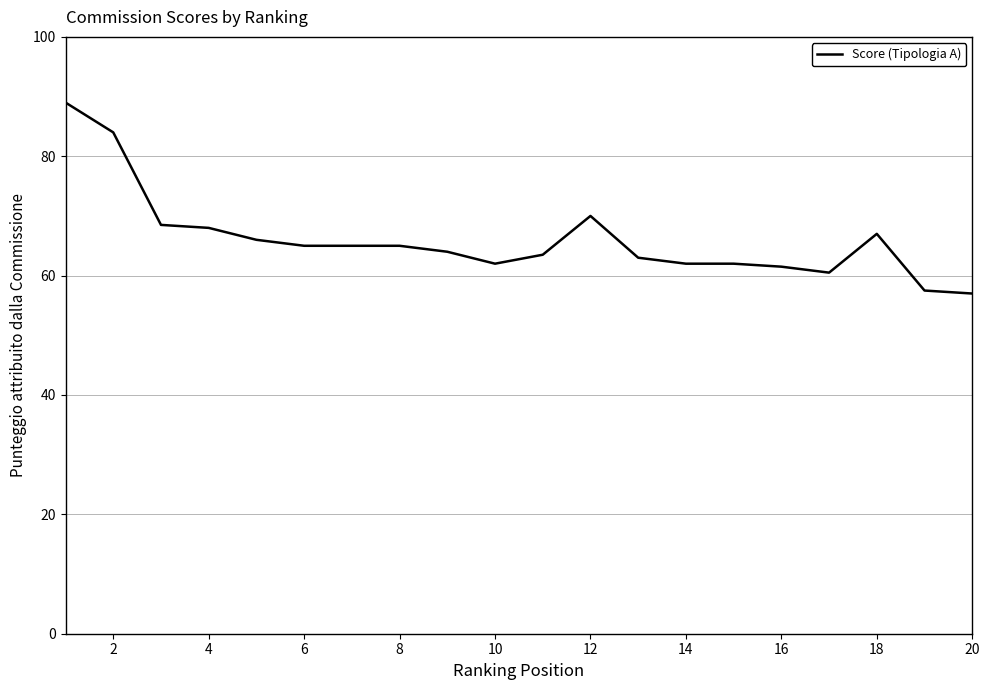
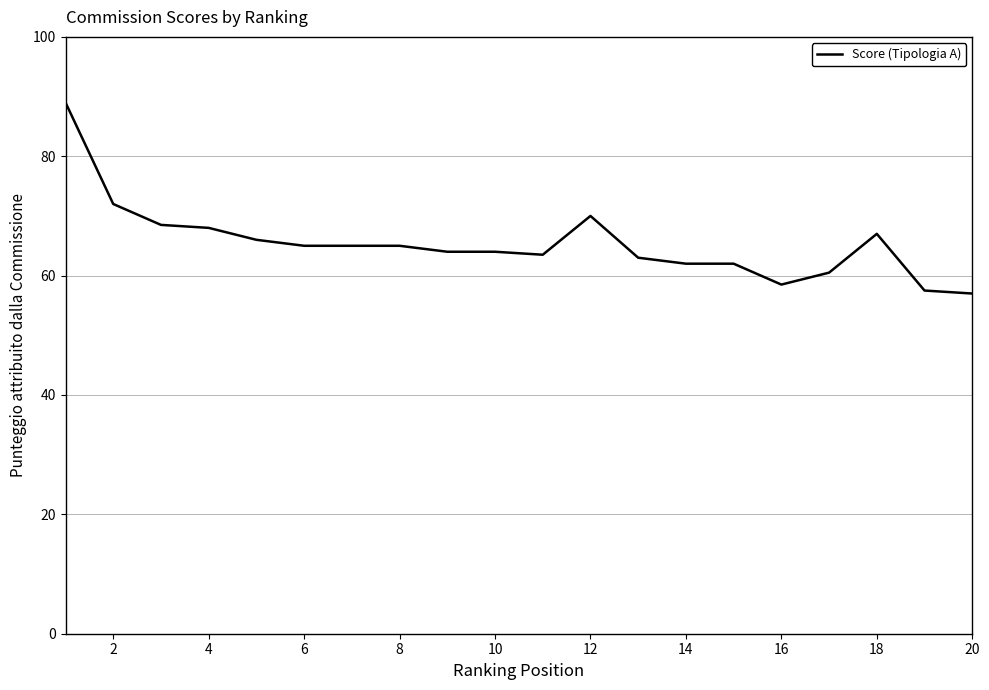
  {
-   "2": 84,
+   "2": 72,
    "4": 68,
    "6": 65,
    "8": 65,
-   "10": 62,
+   "10": 64,
    "12": 70,
    "14": 62,
-   "16": 62,
+   "16": 59,
    "18": 67,
    "20": 57
  }
